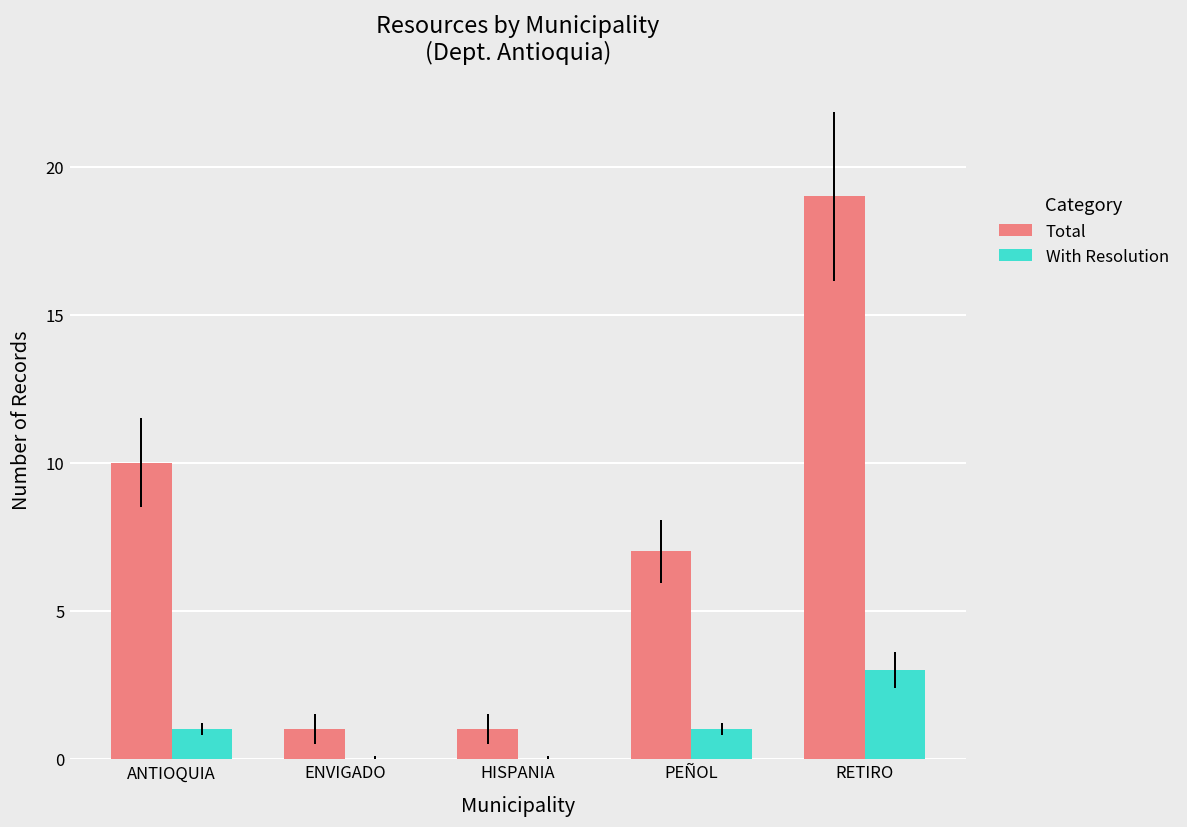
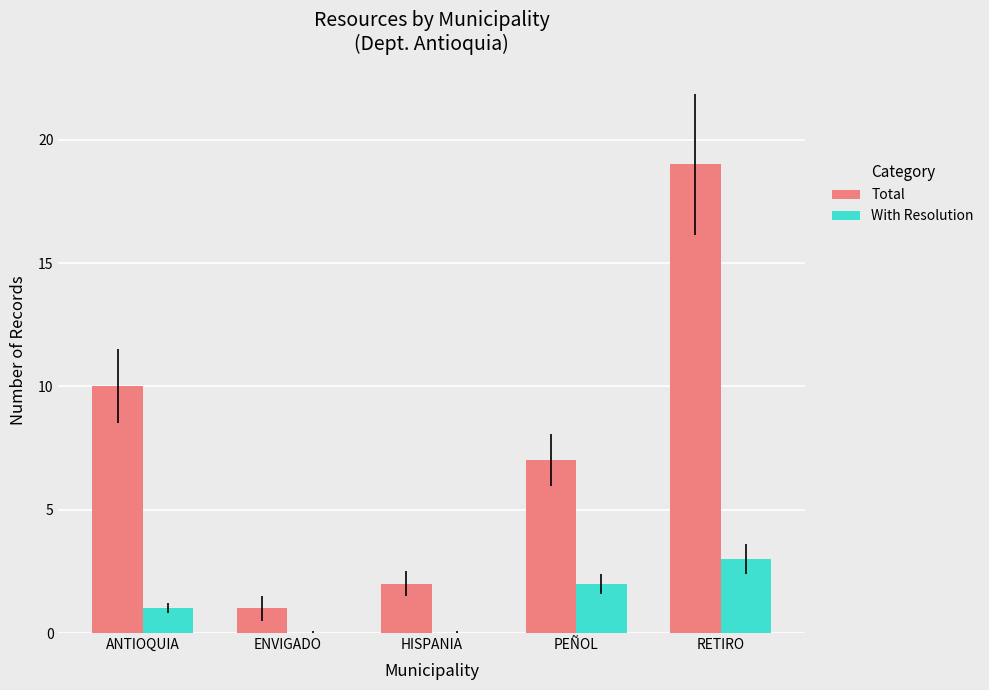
  {
    "Total": {
      "ANTIOQUIA": 10,
      "ENVIGADO": 1,
-     "HISPANIA": 1,
+     "HISPANIA": 2,
      "PEÑOL": 7,
      "RETIRO": 19
    },
    "With Resolution": {
      "ANTIOQUIA": 1,
      "ENVIGADO": 0,
      "HISPANIA": 0,
-     "PEÑOL": 1,
+     "PEÑOL": 2,
      "RETIRO": 3
    }
  }
